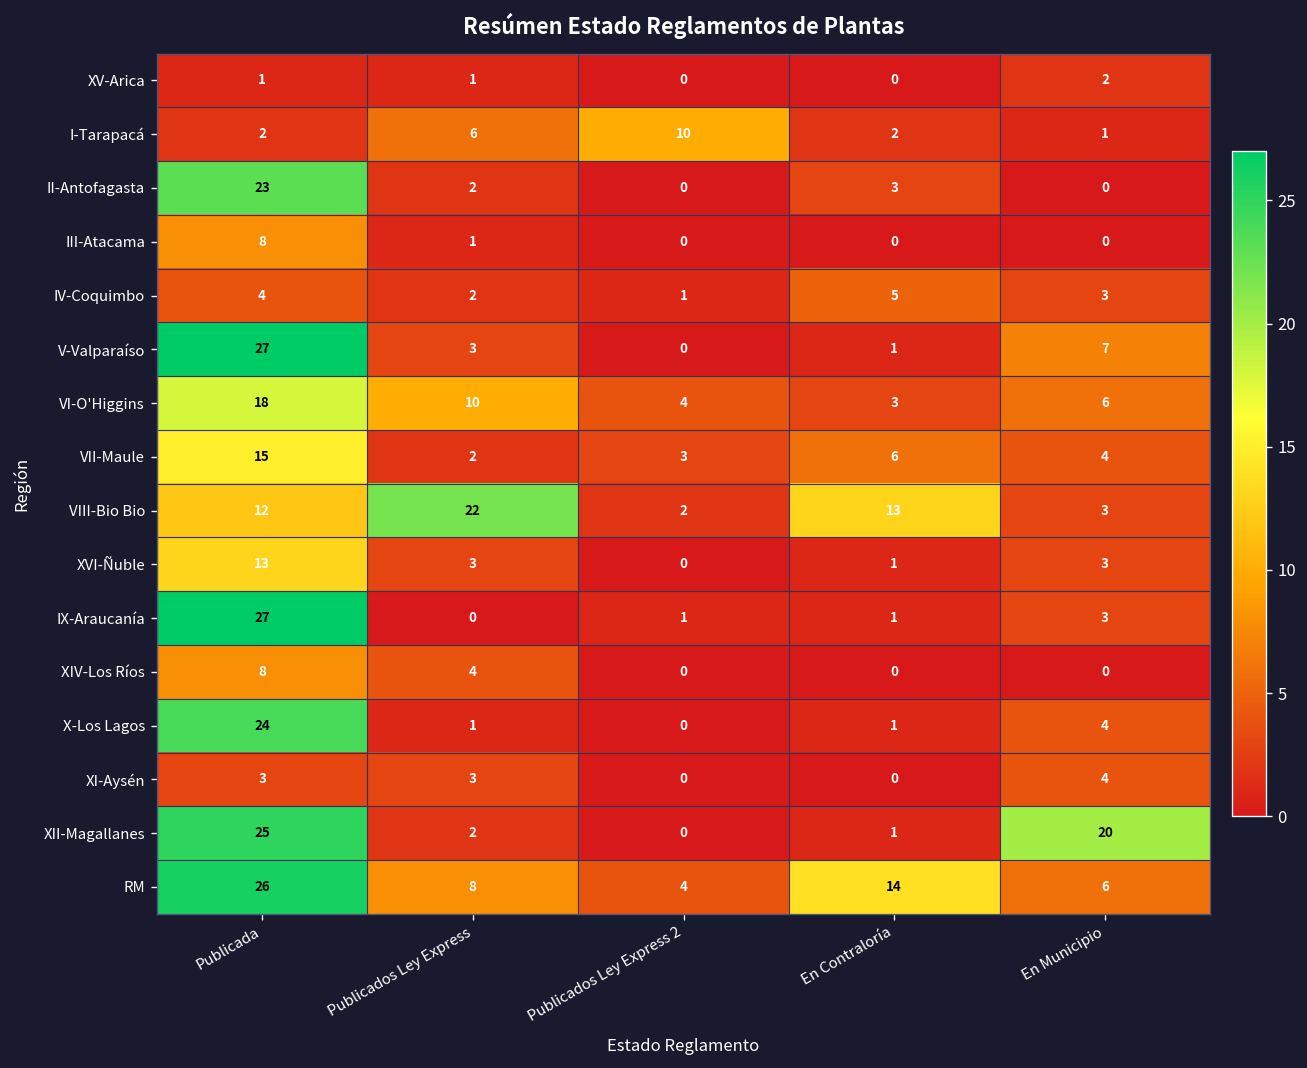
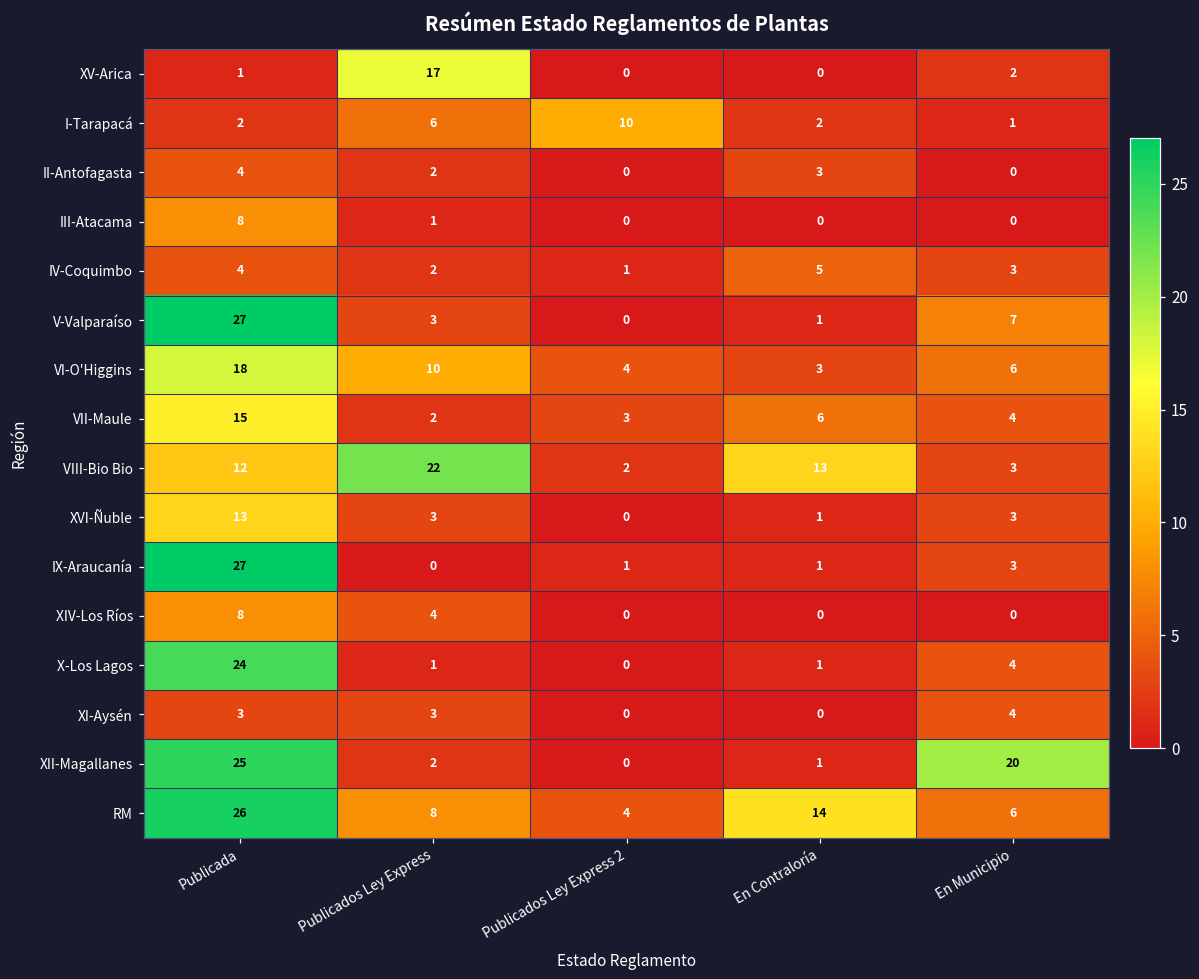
  {
    "XV-Arica": {
      "Publicada": 1,
-     "Publicados Ley Express": 1,
+     "Publicados Ley Express": 17,
      "Publicados Ley Express 2": 0,
      "En Contraloría": 0,
      "En Municipio": 2
    },
    "I-Tarapacá": {
      "Publicada": 2,
      "Publicados Ley Express": 6,
      "Publicados Ley Express 2": 10,
      "En Contraloría": 2,
      "En Municipio": 1
    },
    "II-Antofagasta": {
-     "Publicada": 23,
+     "Publicada": 4,
      "Publicados Ley Express": 2,
      "Publicados Ley Express 2": 0,
      "En Contraloría": 3,
      "En Municipio": 0
    },
    "III-Atacama": {
      "Publicada": 8,
      "Publicados Ley Express": 1,
      "Publicados Ley Express 2": 0,
      "En Contraloría": 0,
      "En Municipio": 0
    },
    "IV-Coquimbo": {
      "Publicada": 4,
      "Publicados Ley Express": 2,
      "Publicados Ley Express 2": 1,
      "En Contraloría": 5,
      "En Municipio": 3
    },
    "V-Valparaíso": {
      "Publicada": 27,
      "Publicados Ley Express": 3,
      "Publicados Ley Express 2": 0,
      "En Contraloría": 1,
      "En Municipio": 7
    },
    "VI-O'Higgins": {
      "Publicada": 18,
      "Publicados Ley Express": 10,
      "Publicados Ley Express 2": 4,
      "En Contraloría": 3,
      "En Municipio": 6
    },
    "VII-Maule": {
      "Publicada": 15,
      "Publicados Ley Express": 2,
      "Publicados Ley Express 2": 3,
      "En Contraloría": 6,
      "En Municipio": 4
    },
    "VIII-Bio Bio": {
      "Publicada": 12,
      "Publicados Ley Express": 22,
      "Publicados Ley Express 2": 2,
      "En Contraloría": 13,
      "En Municipio": 3
    },
    "XVI-Ñuble": {
      "Publicada": 13,
      "Publicados Ley Express": 3,
      "Publicados Ley Express 2": 0,
      "En Contraloría": 1,
      "En Municipio": 3
    },
    "IX-Araucanía": {
      "Publicada": 27,
      "Publicados Ley Express": 0,
      "Publicados Ley Express 2": 1,
      "En Contraloría": 1,
      "En Municipio": 3
    },
    "XIV-Los Ríos": {
      "Publicada": 8,
      "Publicados Ley Express": 4,
      "Publicados Ley Express 2": 0,
      "En Contraloría": 0,
      "En Municipio": 0
    },
    "X-Los Lagos": {
      "Publicada": 24,
      "Publicados Ley Express": 1,
      "Publicados Ley Express 2": 0,
      "En Contraloría": 1,
      "En Municipio": 4
    },
    "XI-Aysén": {
      "Publicada": 3,
      "Publicados Ley Express": 3,
      "Publicados Ley Express 2": 0,
      "En Contraloría": 0,
      "En Municipio": 4
    },
    "XII-Magallanes": {
      "Publicada": 25,
      "Publicados Ley Express": 2,
      "Publicados Ley Express 2": 0,
      "En Contraloría": 1,
      "En Municipio": 20
    },
    "RM": {
      "Publicada": 26,
      "Publicados Ley Express": 8,
      "Publicados Ley Express 2": 4,
      "En Contraloría": 14,
      "En Municipio": 6
    }
  }
